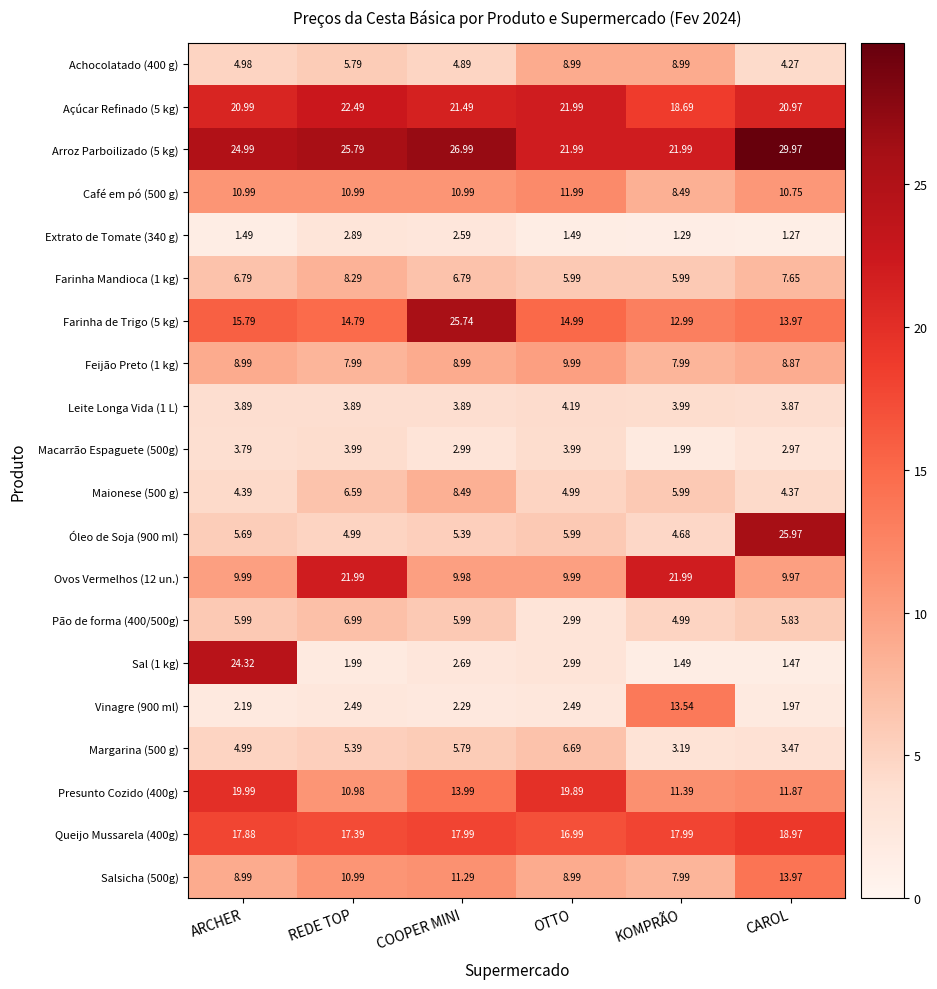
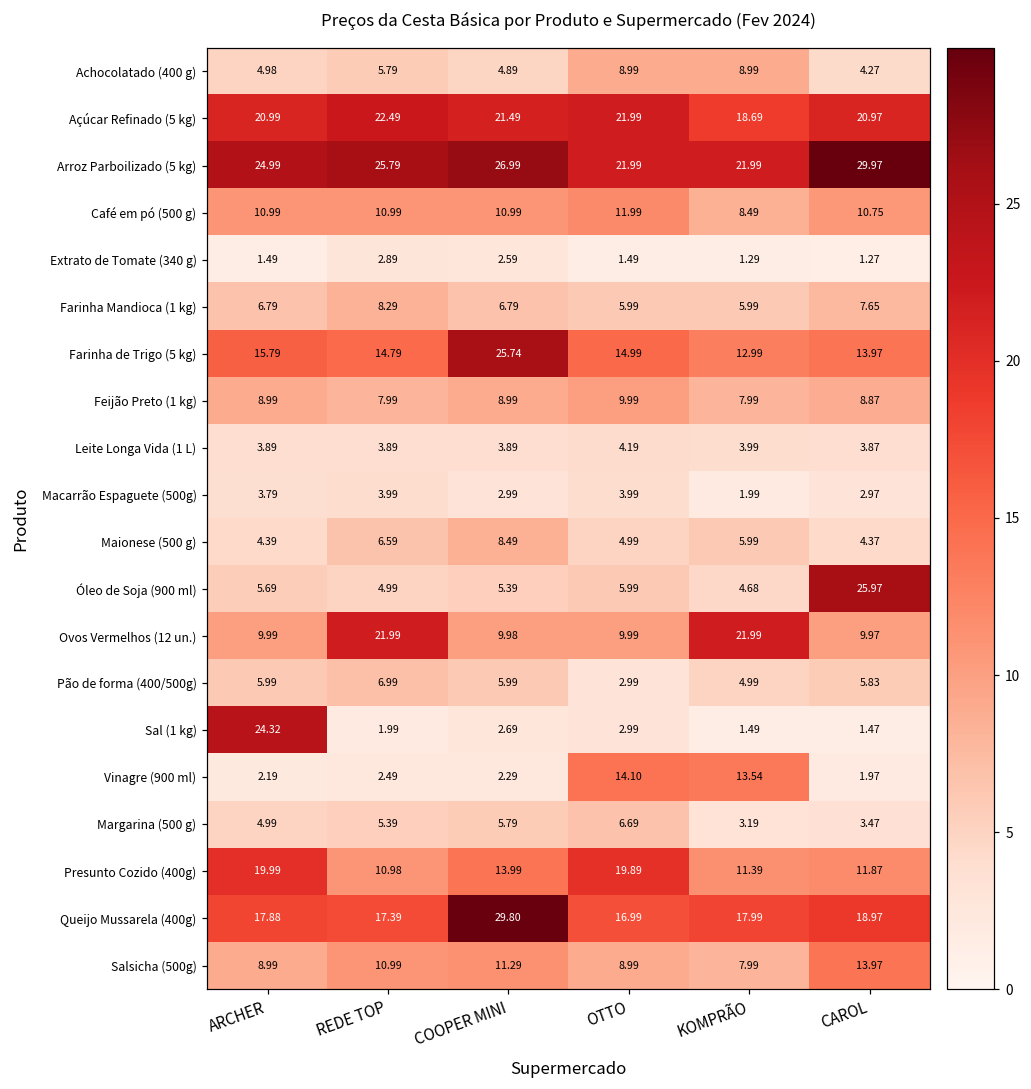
  {
    "Achocolatado (400 g)": {
      "ARCHER": 4.98,
      "REDE TOP": 5.79,
      "COOPER MINI": 4.89,
      "OTTO": 8.99,
      "KOMPRÃO": 8.99,
      "CAROL": 4.27
    },
    "Açúcar Refinado (5 kg)": {
      "ARCHER": 20.99,
      "REDE TOP": 22.49,
      "COOPER MINI": 21.49,
      "OTTO": 21.99,
      "KOMPRÃO": 18.69,
      "CAROL": 20.97
    },
    "Arroz Parboilizado (5 kg)": {
      "ARCHER": 24.99,
      "REDE TOP": 25.79,
      "COOPER MINI": 26.99,
      "OTTO": 21.99,
      "KOMPRÃO": 21.99,
      "CAROL": 29.97
    },
    "Café em pó (500 g)": {
      "ARCHER": 10.99,
      "REDE TOP": 10.99,
      "COOPER MINI": 10.99,
      "OTTO": 11.99,
      "KOMPRÃO": 8.49,
      "CAROL": 10.75
    },
    "Extrato de Tomate (340 g)": {
      "ARCHER": 1.49,
      "REDE TOP": 2.89,
      "COOPER MINI": 2.59,
      "OTTO": 1.49,
      "KOMPRÃO": 1.29,
      "CAROL": 1.27
    },
    "Farinha Mandioca (1 kg)": {
      "ARCHER": 6.79,
      "REDE TOP": 8.29,
      "COOPER MINI": 6.79,
      "OTTO": 5.99,
      "KOMPRÃO": 5.99,
      "CAROL": 7.65
    },
    "Farinha de Trigo (5 kg)": {
      "ARCHER": 15.79,
      "REDE TOP": 14.79,
      "COOPER MINI": 25.74,
      "OTTO": 14.99,
      "KOMPRÃO": 12.99,
      "CAROL": 13.97
    },
    "Feijão Preto (1 kg)": {
      "ARCHER": 8.99,
      "REDE TOP": 7.99,
      "COOPER MINI": 8.99,
      "OTTO": 9.99,
      "KOMPRÃO": 7.99,
      "CAROL": 8.87
    },
    "Leite Longa Vida (1 L)": {
      "ARCHER": 3.89,
      "REDE TOP": 3.89,
      "COOPER MINI": 3.89,
      "OTTO": 4.19,
      "KOMPRÃO": 3.99,
      "CAROL": 3.87
    },
    "Macarrão Espaguete (500g)": {
      "ARCHER": 3.79,
      "REDE TOP": 3.99,
      "COOPER MINI": 2.99,
      "OTTO": 3.99,
      "KOMPRÃO": 1.99,
      "CAROL": 2.97
    },
    "Maionese (500 g)": {
      "ARCHER": 4.39,
      "REDE TOP": 6.59,
      "COOPER MINI": 8.49,
      "OTTO": 4.99,
      "KOMPRÃO": 5.99,
      "CAROL": 4.37
    },
    "Óleo de Soja (900 ml)": {
      "ARCHER": 5.69,
      "REDE TOP": 4.99,
      "COOPER MINI": 5.39,
      "OTTO": 5.99,
      "KOMPRÃO": 4.68,
      "CAROL": 25.97
    },
    "Ovos Vermelhos (12 un.)": {
      "ARCHER": 9.99,
      "REDE TOP": 21.99,
      "COOPER MINI": 9.98,
      "OTTO": 9.99,
      "KOMPRÃO": 21.99,
      "CAROL": 9.97
    },
    "Pão de forma (400/500g)": {
      "ARCHER": 5.99,
      "REDE TOP": 6.99,
      "COOPER MINI": 5.99,
      "OTTO": 2.99,
      "KOMPRÃO": 4.99,
      "CAROL": 5.83
    },
    "Sal (1 kg)": {
      "ARCHER": 24.32,
      "REDE TOP": 1.99,
      "COOPER MINI": 2.69,
      "OTTO": 2.99,
      "KOMPRÃO": 1.49,
      "CAROL": 1.47
    },
    "Vinagre (900 ml)": {
      "ARCHER": 2.19,
      "REDE TOP": 2.49,
      "COOPER MINI": 2.29,
-     "OTTO": 2.49,
+     "OTTO": 14.10,
      "KOMPRÃO": 13.54,
      "CAROL": 1.97
    },
    "Margarina (500 g)": {
      "ARCHER": 4.99,
      "REDE TOP": 5.39,
      "COOPER MINI": 5.79,
      "OTTO": 6.69,
      "KOMPRÃO": 3.19,
      "CAROL": 3.47
    },
    "Presunto Cozido (400g)": {
      "ARCHER": 19.99,
      "REDE TOP": 10.98,
      "COOPER MINI": 13.99,
      "OTTO": 19.89,
      "KOMPRÃO": 11.39,
      "CAROL": 11.87
    },
    "Queijo Mussarela (400g)": {
      "ARCHER": 17.88,
      "REDE TOP": 17.39,
-     "COOPER MINI": 17.99,
+     "COOPER MINI": 29.80,
      "OTTO": 16.99,
      "KOMPRÃO": 17.99,
      "CAROL": 18.97
    },
    "Salsicha (500g)": {
      "ARCHER": 8.99,
      "REDE TOP": 10.99,
      "COOPER MINI": 11.29,
      "OTTO": 8.99,
      "KOMPRÃO": 7.99,
      "CAROL": 13.97
    }
  }
